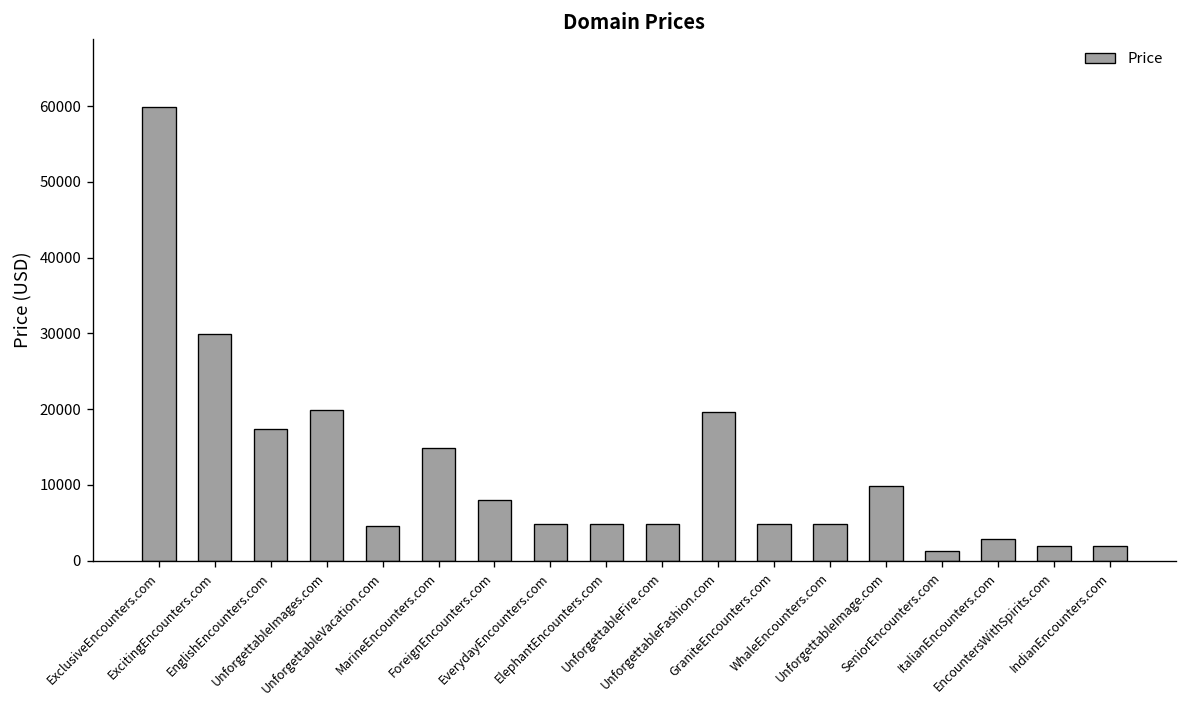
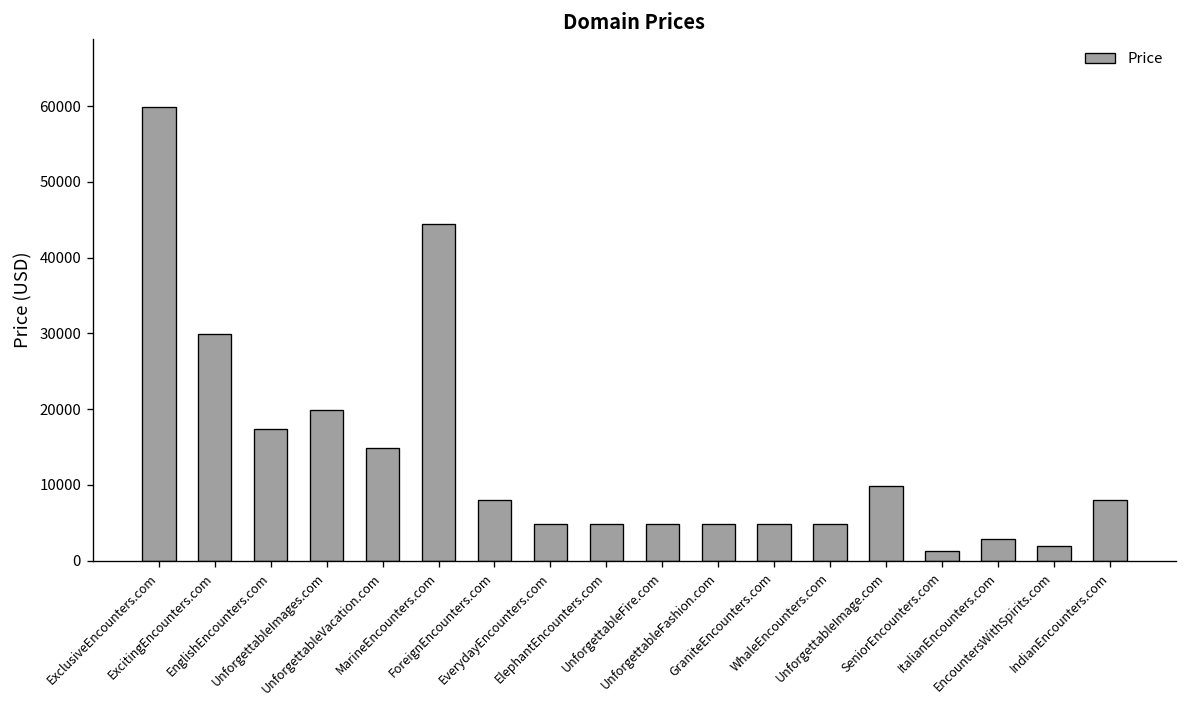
  {
    "ExclusiveEncounters.com": 60000,
    "ExcitingEncounters.com": 30000,
    "EnglishEncounters.com": 17000,
    "UnforgettableImages.com": 20000,
-   "UnforgettableVacation.com": 5000,
-   "MarineEncounters.com": 15000,
+   "UnforgettableVacation.com": 15000,
+   "MarineEncounters.com": 44000,
    "ForeignEncounters.com": 8000,
    "EverydayEncounters.com": 5000,
    "ElephantEncounters.com": 5000,
    "UnforgettableFire.com": 5000,
-   "UnforgettableFashion.com": 20000,
+   "UnforgettableFashion.com": 5000,
    "GraniteEncounters.com": 5000,
    "WhaleEncounters.com": 5000,
    "UnforgettableImage.com": 10000,
    "SeniorEncounters.com": 1000,
    "ItalianEncounters.com": 3000,
    "EncountersWithSpirits.com": 2000,
-   "IndianEncounters.com": 2000
+   "IndianEncounters.com": 8000
  }
